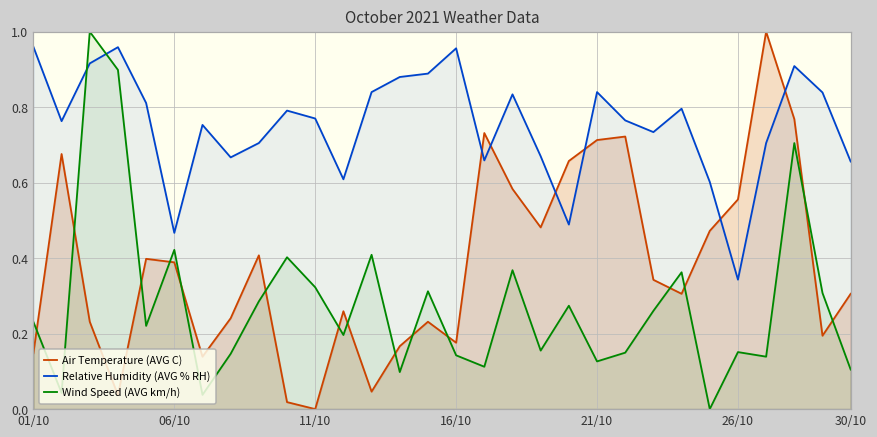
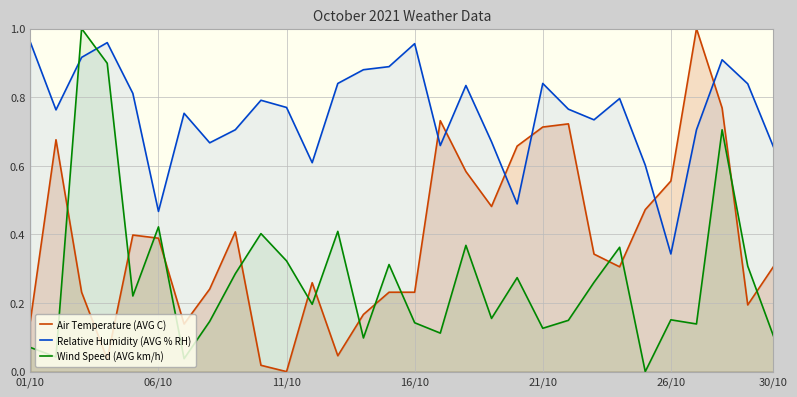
  {
    "Air Temperature (AVG C)": {
      "01/10": 0.15,
      "06/10": 0.39,
      "11/10": 0.00,
-     "16/10": 0.18,
+     "16/10": 0.23,
      "21/10": 0.71,
      "26/10": 0.56,
      "30/10": 0.31
    },
    "Relative Humidity (AVG % RH)": {
      "01/10": 0.96,
      "06/10": 0.47,
      "11/10": 0.77,
      "16/10": 0.96,
      "21/10": 0.84,
      "26/10": 0.34,
      "30/10": 0.66
    },
    "Wind Speed (AVG km/h)": {
-     "01/10": 0.23,
+     "01/10": 0.07,
      "06/10": 0.42,
      "11/10": 0.32,
      "16/10": 0.14,
      "21/10": 0.13,
      "26/10": 0.15,
      "30/10": 0.10
    }
  }
